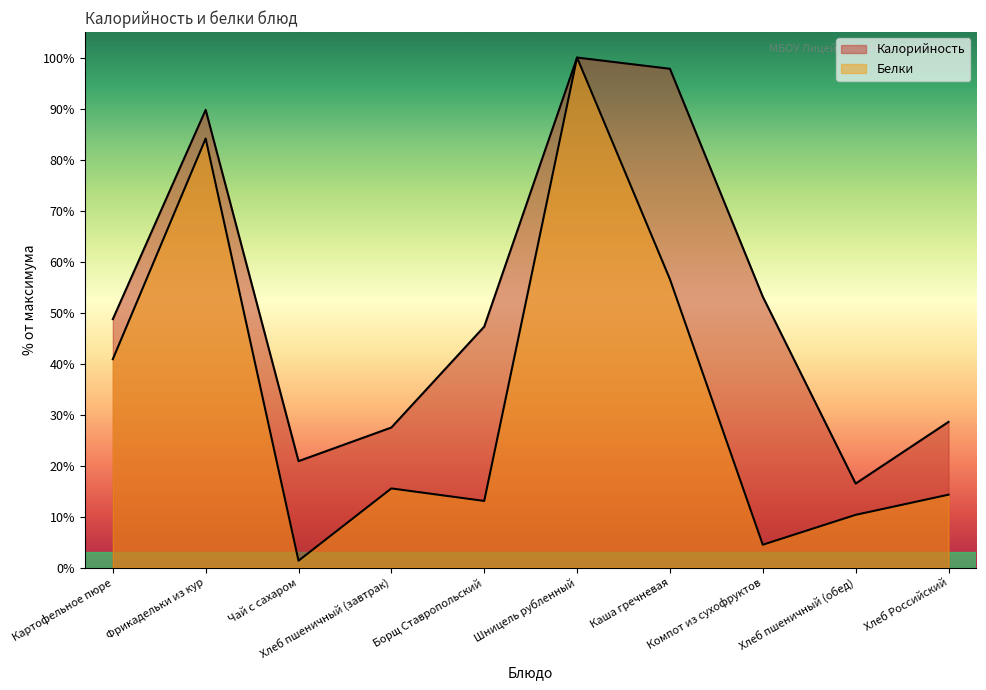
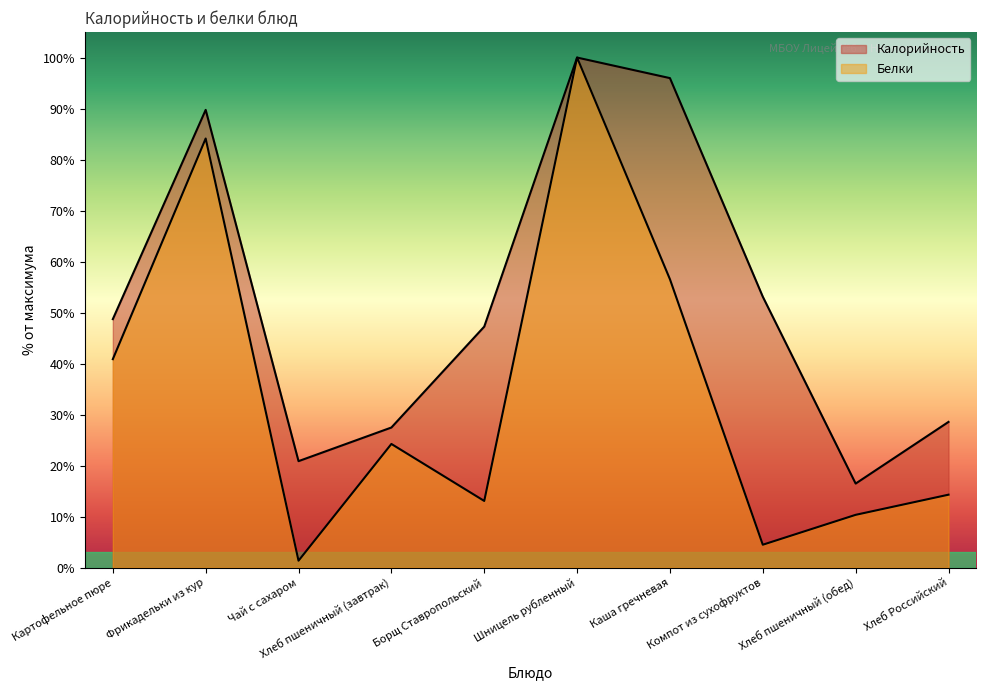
  {
    "Калорийность": {
      "Картофельное пюре": "49%",
      "Фрикадельки из кур": "90%",
      "Чай с сахаром": "21%",
      "Хлеб пшеничный (завтрак)": "27%",
      "Борщ Ставропольский": "47%",
-     "Каша гречневая": "98%",
+     "Каша гречневая": "96%",
      "Компот из сухофруктов": "53%",
      "Хлеб пшеничный (обед)": "16%",
      "Хлеб Российский": "29%"
    },
    "Белки": {
      "Картофельное пюре": "41%",
      "Фрикадельки из кур": "84%",
-     "Хлеб пшеничный (завтрак)": "16%",
+     "Хлеб пшеничный (завтрак)": "24%",
      "Борщ Ставропольский": "13%",
      "Каша гречневая": "57%",
      "Компот из сухофруктов": "4%",
      "Хлеб пшеничный (обед)": "10%",
      "Хлеб Российский": "14%"
    }
  }
